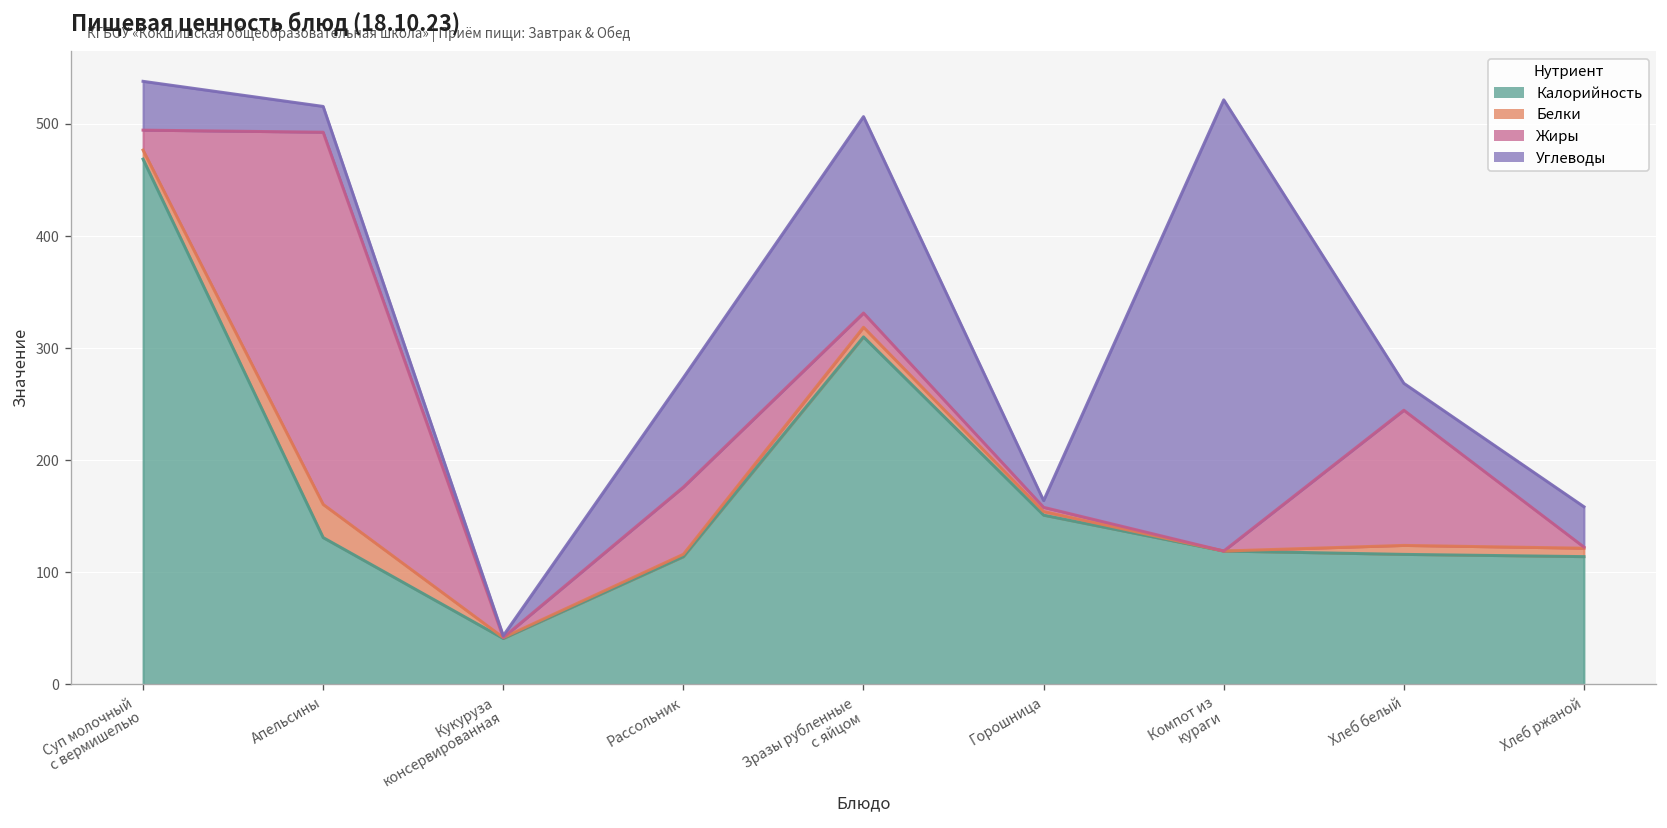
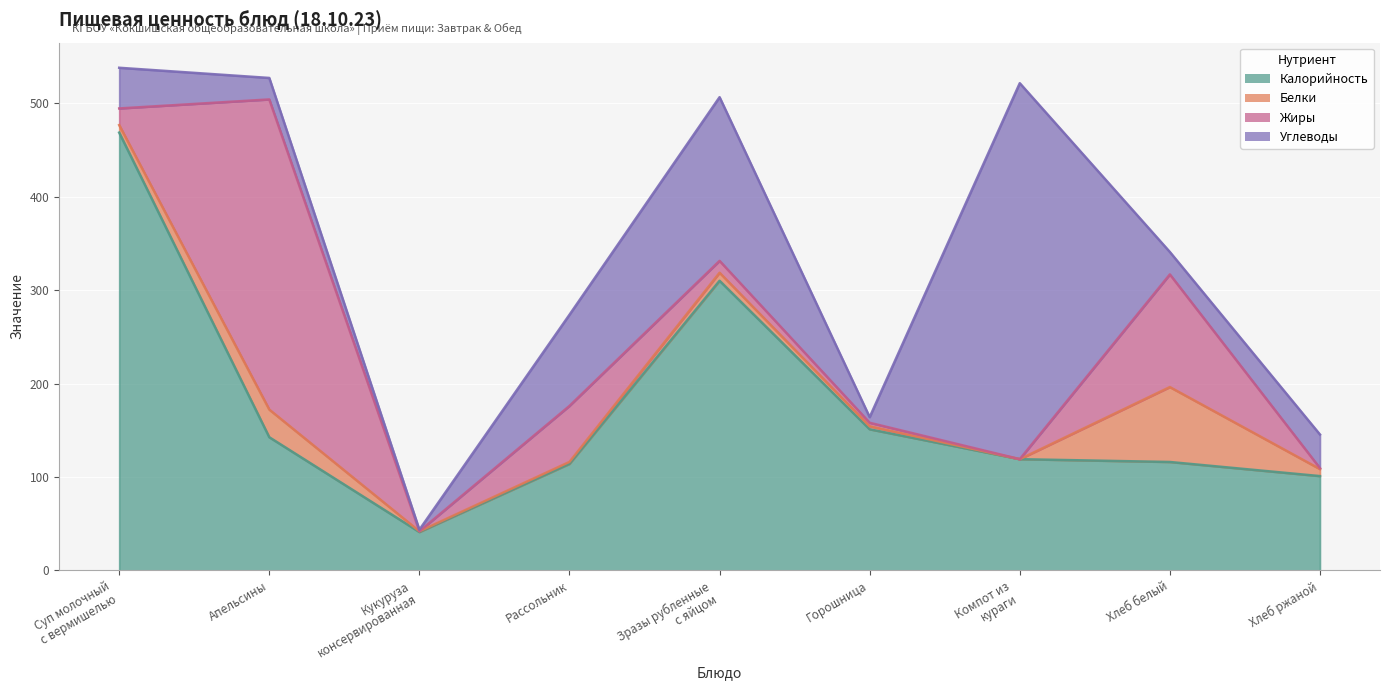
  {
    "Калорийность": {
      "Суп молочный с вермишелью": 470,
-     "Апельсины": 130,
+     "Апельсины": 140,
      "Зразы рубленные с яйцом": 310,
      "Горошница": 150,
      "Хлеб белый": 120,
-     "Хлеб ржаной": 110
+     "Хлеб ржаной": 100
    },
    "Белки": {
      "Суп молочный с вермишелью": 10,
      "Апельсины": 30,
      "Зразы рубленные с яйцом": 10,
      "Горошница": 0,
-     "Хлеб белый": 10
+     "Хлеб белый": 80
    },
    "Жиры": {
      "Суп молочный с вермишелью": 20,
      "Апельсины": 330,
      "Рассольник": 60,
      "Зразы рубленные с яйцом": 10,
      "Горошница": 0,
      "Хлеб белый": 120
    },
    "Углеводы": {
      "Суп молочный с вермишелью": 40,
      "Апельсины": 20,
      "Рассольник": 100,
      "Зразы рубленные с яйцом": 180,
      "Горошница": 10,
      "Компот из кураги": 400,
      "Хлеб белый": 20,
      "Хлеб ржаной": 40
    }
  }
